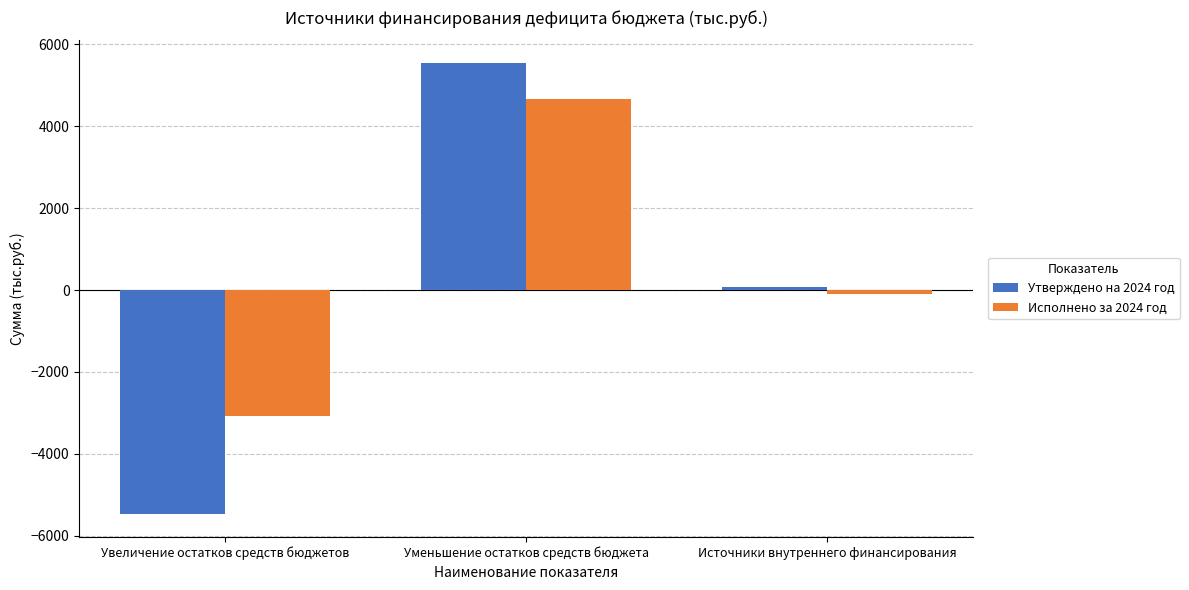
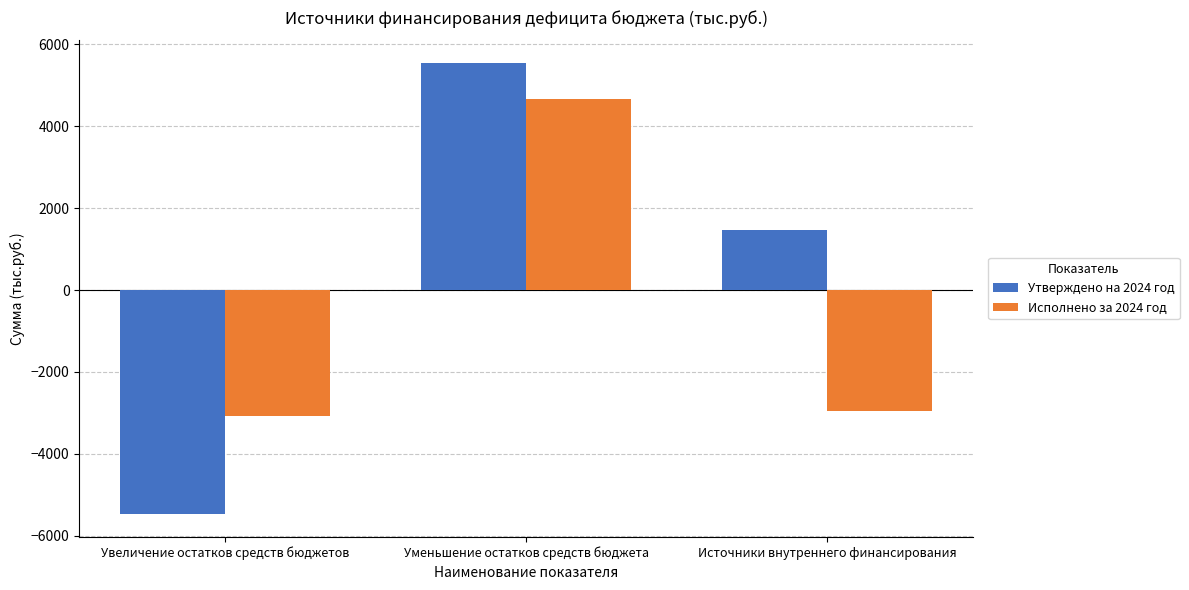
  {
    "Утверждено на 2024 год": {
      "Увеличение остатков средств бюджетов": -5500,
      "Уменьшение остатков средств бюджета": 5500,
-     "Источники внутреннего финансирования": 100
+     "Источники внутреннего финансирования": 1500
    },
    "Исполнено за 2024 год": {
      "Увеличение остатков средств бюджетов": -3100,
      "Уменьшение остатков средств бюджета": 4700,
-     "Источники внутреннего финансирования": -100
+     "Источники внутреннего финансирования": -3000
    }
  }
